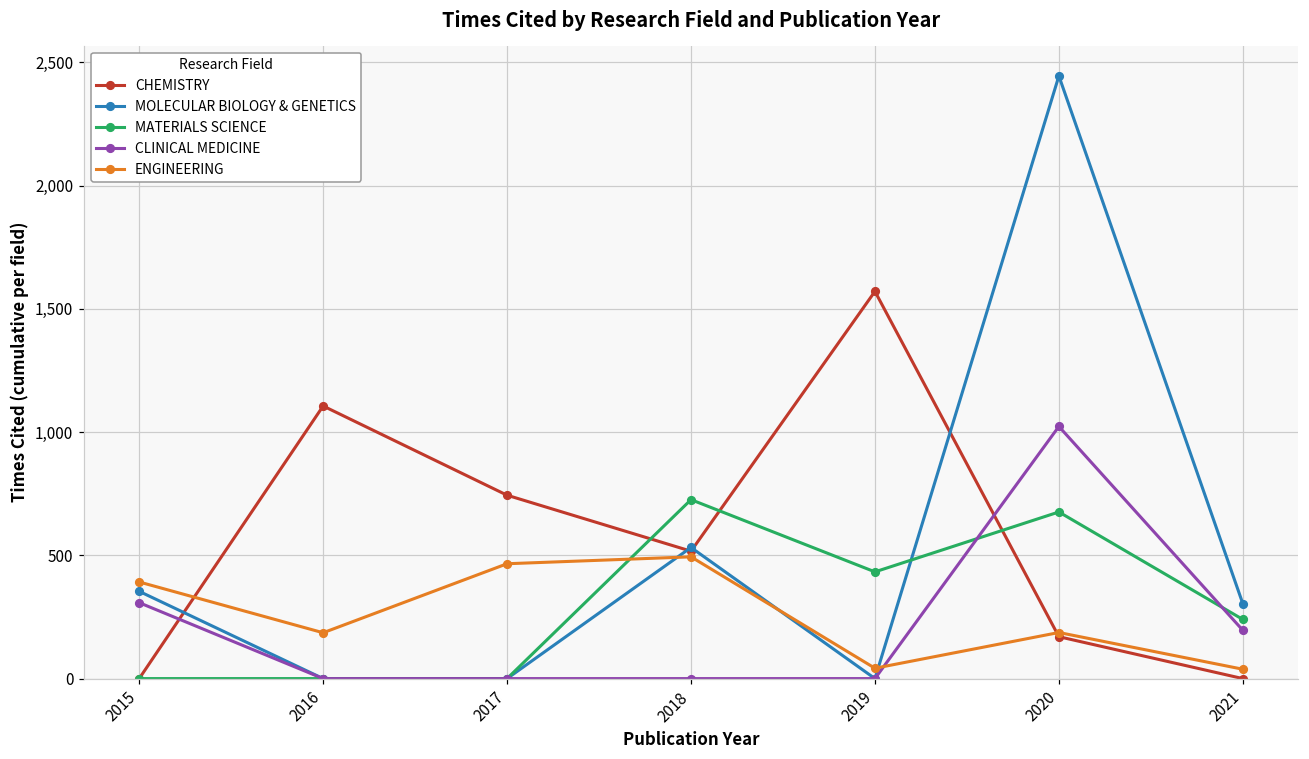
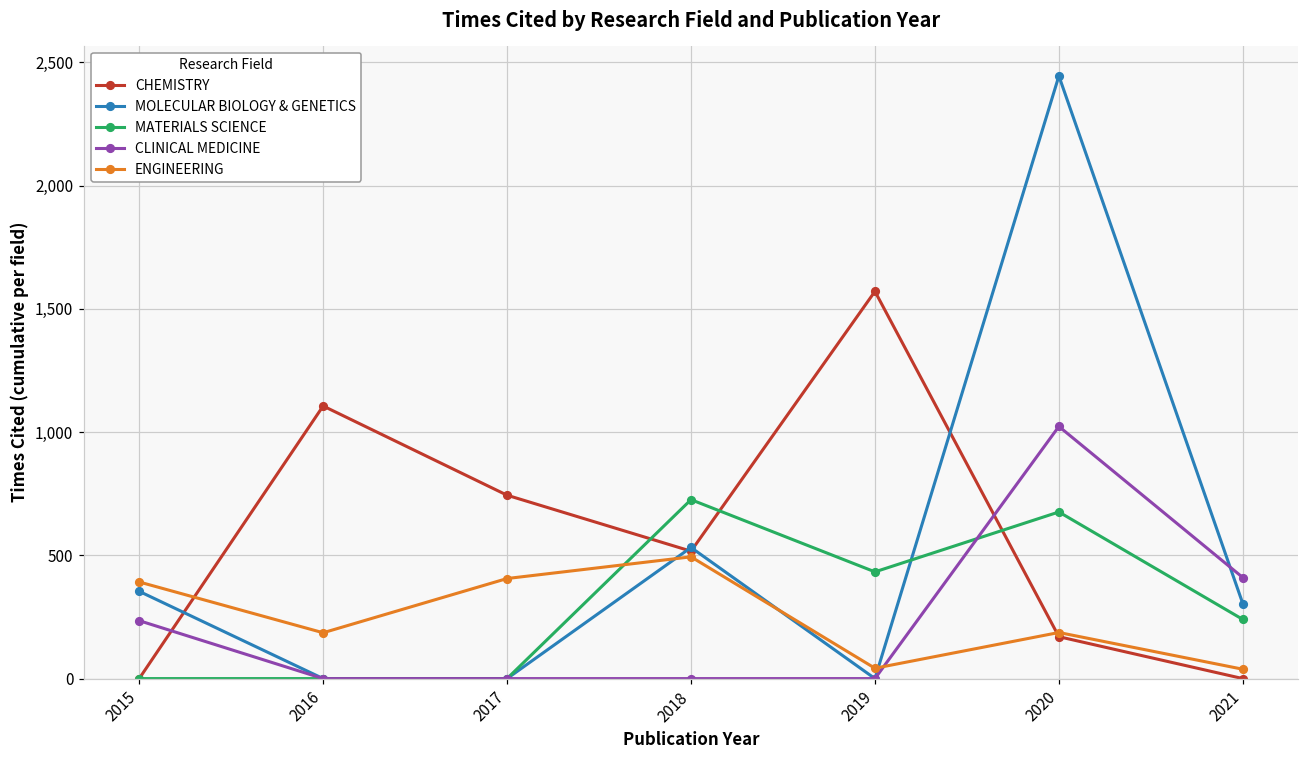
  {
    "CHEMISTRY": {
      "2016": "1,110",
      "2017": "740",
      "2018": "520",
      "2019": "1,570",
      "2020": "170",
      "2021": "0"
    },
    "MOLECULAR BIOLOGY & GENETICS": {
      "2015": "350",
      "2018": "530",
      "2020": "2,450",
      "2021": "300"
    },
    "MATERIALS SCIENCE": {
      "2018": "730",
      "2019": "430",
      "2020": "680",
      "2021": "240"
    },
    "CLINICAL MEDICINE": {
-     "2015": "310",
+     "2015": "240",
      "2018": "0",
      "2020": "1,020",
-     "2021": "200"
+     "2021": "410"
    },
    "ENGINEERING": {
      "2015": "390",
      "2016": "190",
-     "2017": "470",
+     "2017": "410",
      "2018": "490",
      "2019": "40",
      "2020": "190",
      "2021": "40"
    }
  }
